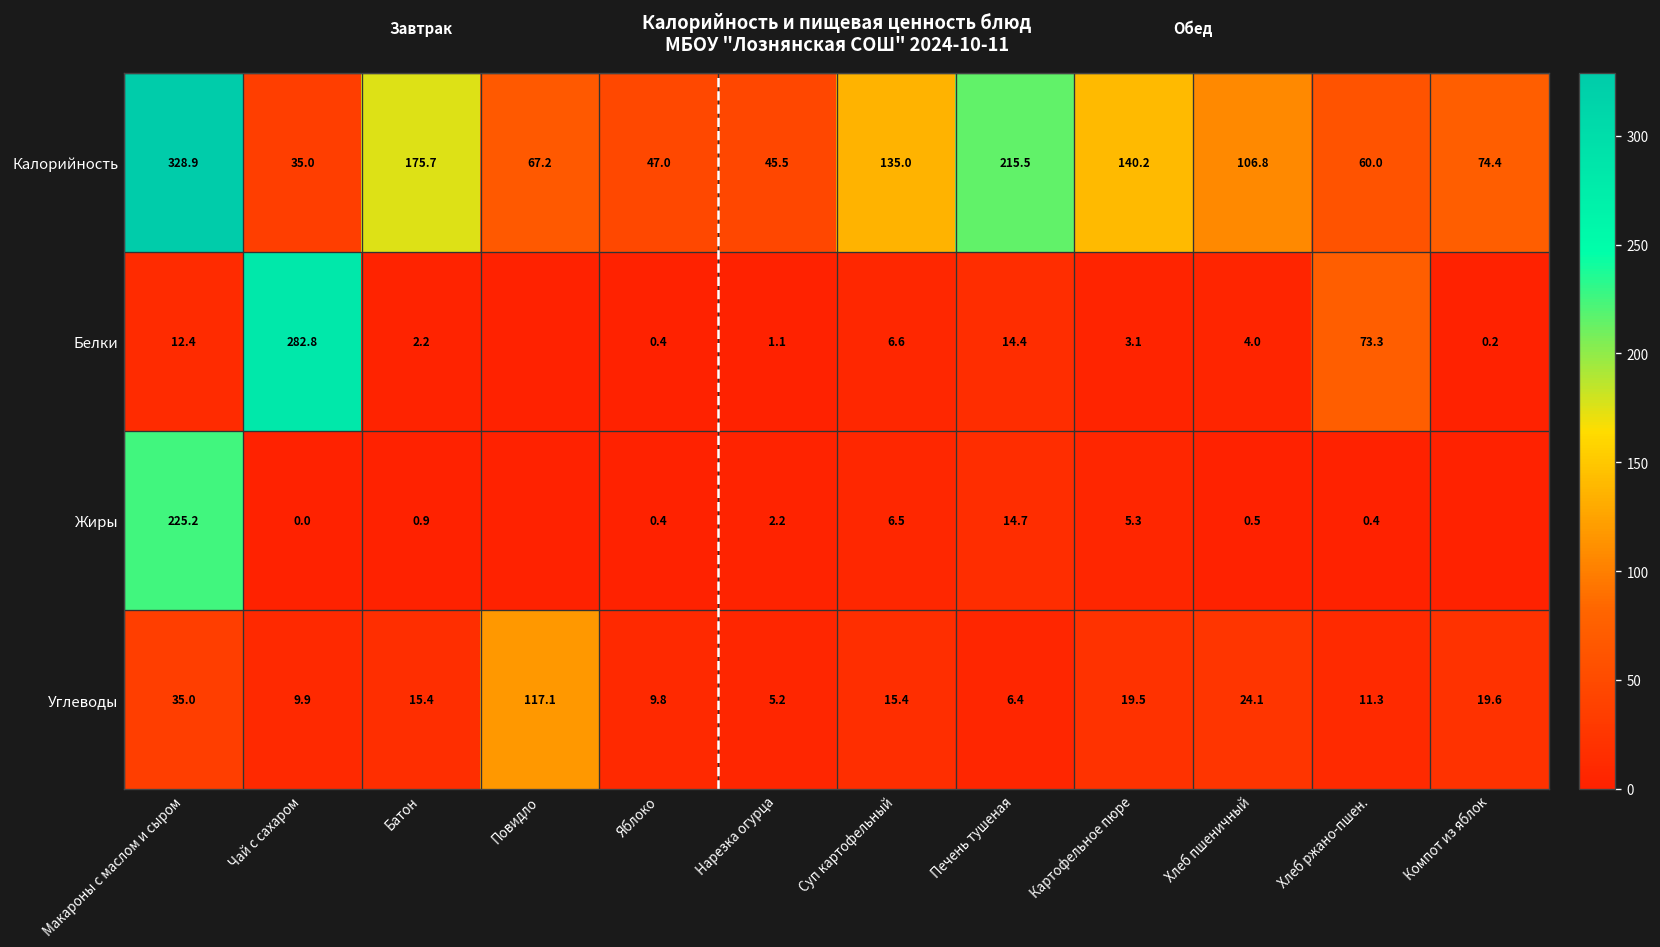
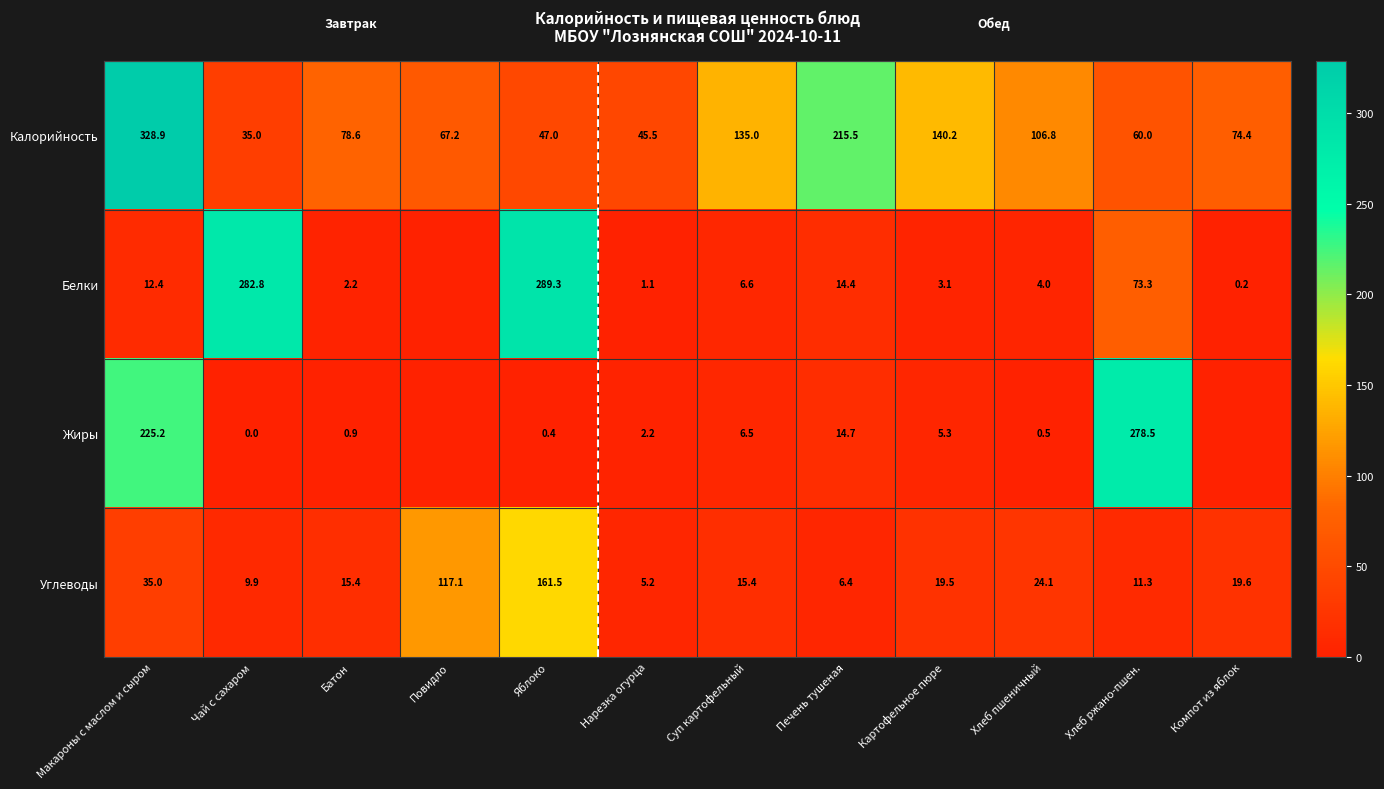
  {
    "Калорийность": {
      "Макароны с маслом и сыром": 328.9,
      "Чай с сахаром": 35.0,
-     "Батон": 175.7,
+     "Батон": 78.6,
      "Повидло": 67.2,
      "Яблоко": 47.0,
      "Нарезка огурца": 45.5,
      "Суп картофельный": 135.0,
      "Печень тушеная": 215.5,
      "Картофельное пюре": 140.2,
      "Хлеб пшеничный": 106.8,
      "Хлеб ржано-пшен.": 60.0,
      "Компот из яблок": 74.4
    },
    "Белки": {
      "Макароны с маслом и сыром": 12.4,
      "Чай с сахаром": 282.8,
      "Батон": 2.2,
-     "Яблоко": 0.4,
+     "Яблоко": 289.3,
      "Нарезка огурца": 1.1,
      "Суп картофельный": 6.6,
      "Печень тушеная": 14.4,
      "Картофельное пюре": 3.1,
      "Хлеб пшеничный": 4.0,
      "Хлеб ржано-пшен.": 73.3,
      "Компот из яблок": 0.2
    },
    "Жиры": {
      "Макароны с маслом и сыром": 225.2,
      "Чай с сахаром": 0.0,
      "Батон": 0.9,
      "Яблоко": 0.4,
      "Нарезка огурца": 2.2,
      "Суп картофельный": 6.5,
      "Печень тушеная": 14.7,
      "Картофельное пюре": 5.3,
      "Хлеб пшеничный": 0.5,
-     "Хлеб ржано-пшен.": 0.4
+     "Хлеб ржано-пшен.": 278.5
    },
    "Углеводы": {
      "Макароны с маслом и сыром": 35.0,
      "Чай с сахаром": 9.9,
      "Батон": 15.4,
      "Повидло": 117.1,
-     "Яблоко": 9.8,
+     "Яблоко": 161.5,
      "Нарезка огурца": 5.2,
      "Суп картофельный": 15.4,
      "Печень тушеная": 6.4,
      "Картофельное пюре": 19.5,
      "Хлеб пшеничный": 24.1,
      "Хлеб ржано-пшен.": 11.3,
      "Компот из яблок": 19.6
    }
  }
